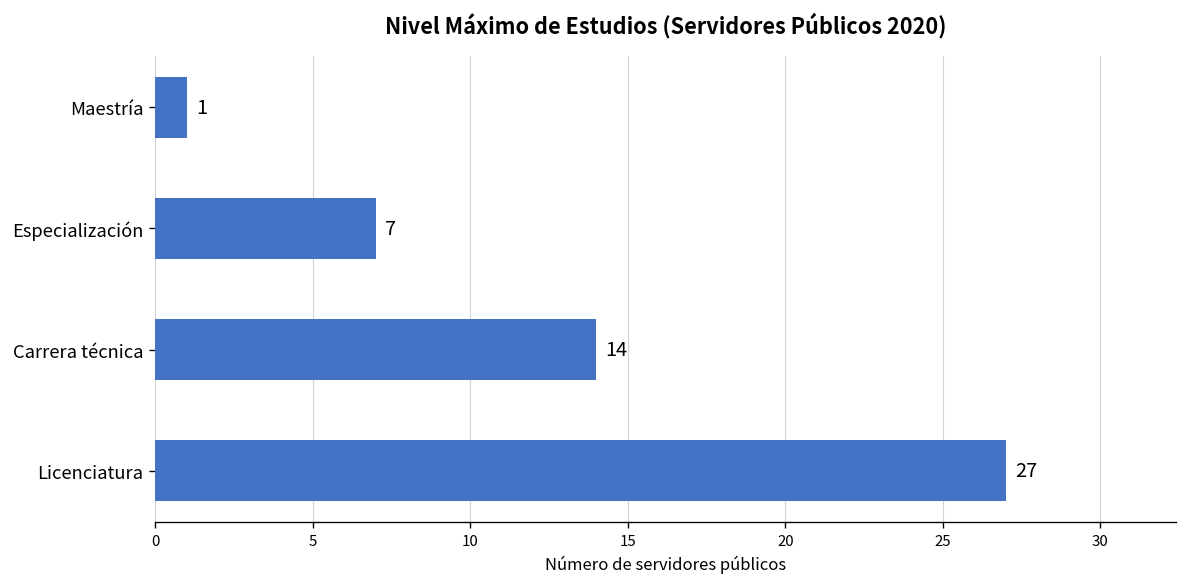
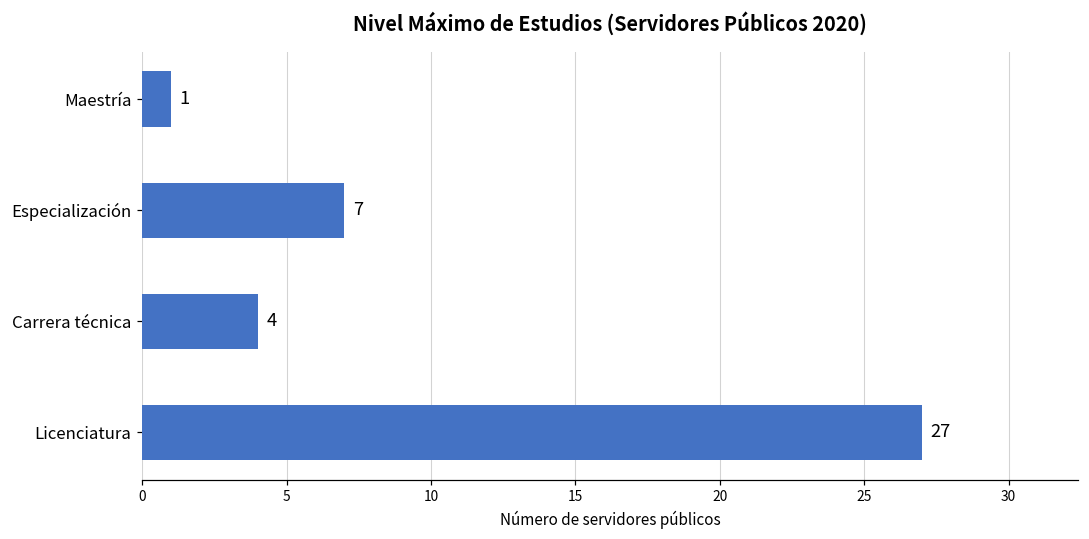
  {
    "Maestría": 1,
    "Especialización": 7,
-   "Carrera técnica": 14,
+   "Carrera técnica": 4,
    "Licenciatura": 27
  }
